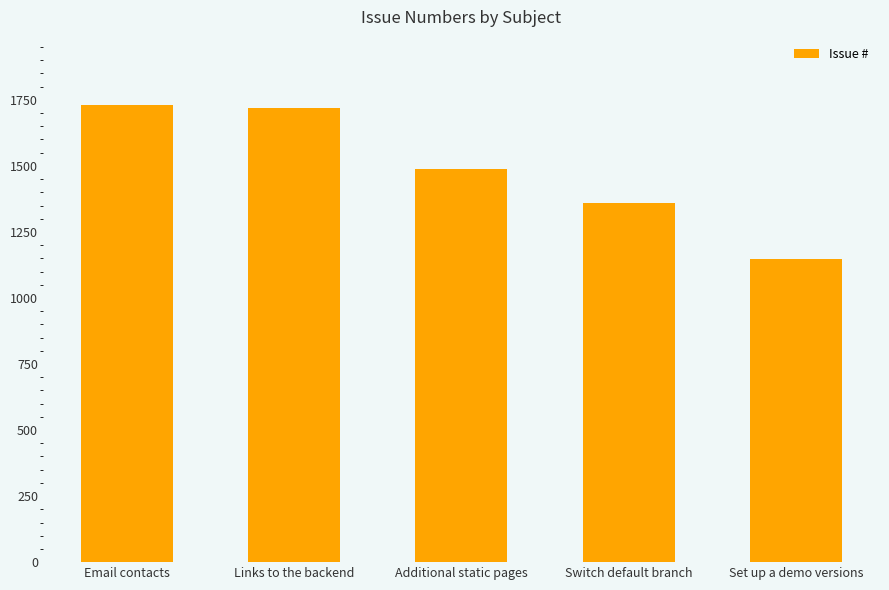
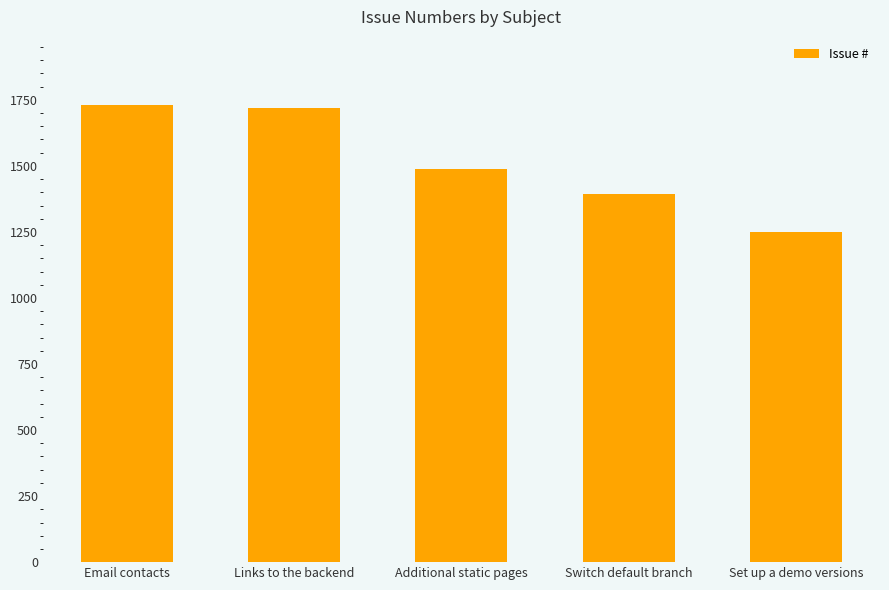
  {
    "Email contacts": 1730,
    "Links to the backend": 1720,
    "Additional static pages": 1490,
-   "Switch default branch": 1360,
-   "Set up a demo versions": 1150
+   "Switch default branch": 1390,
+   "Set up a demo versions": 1250
  }
